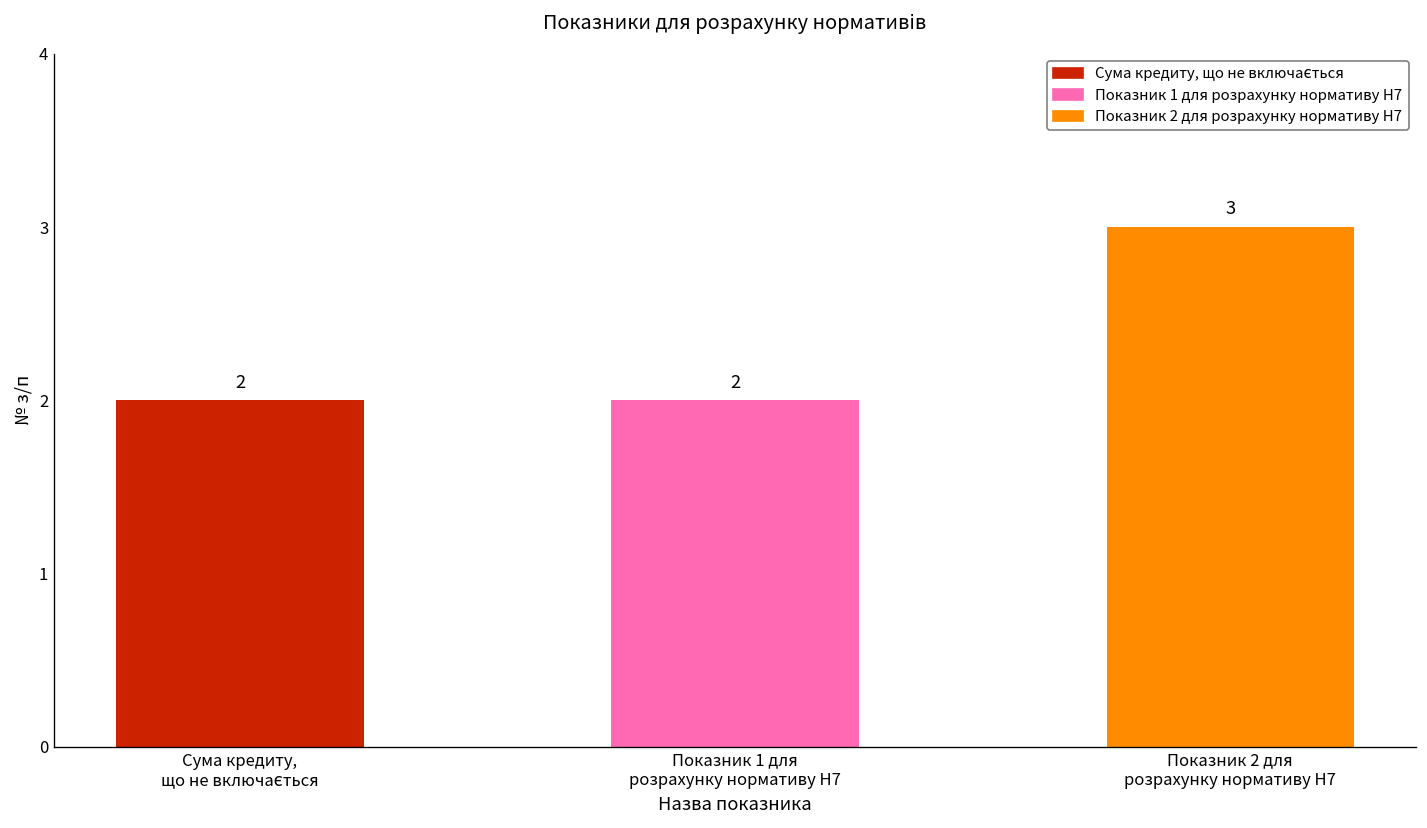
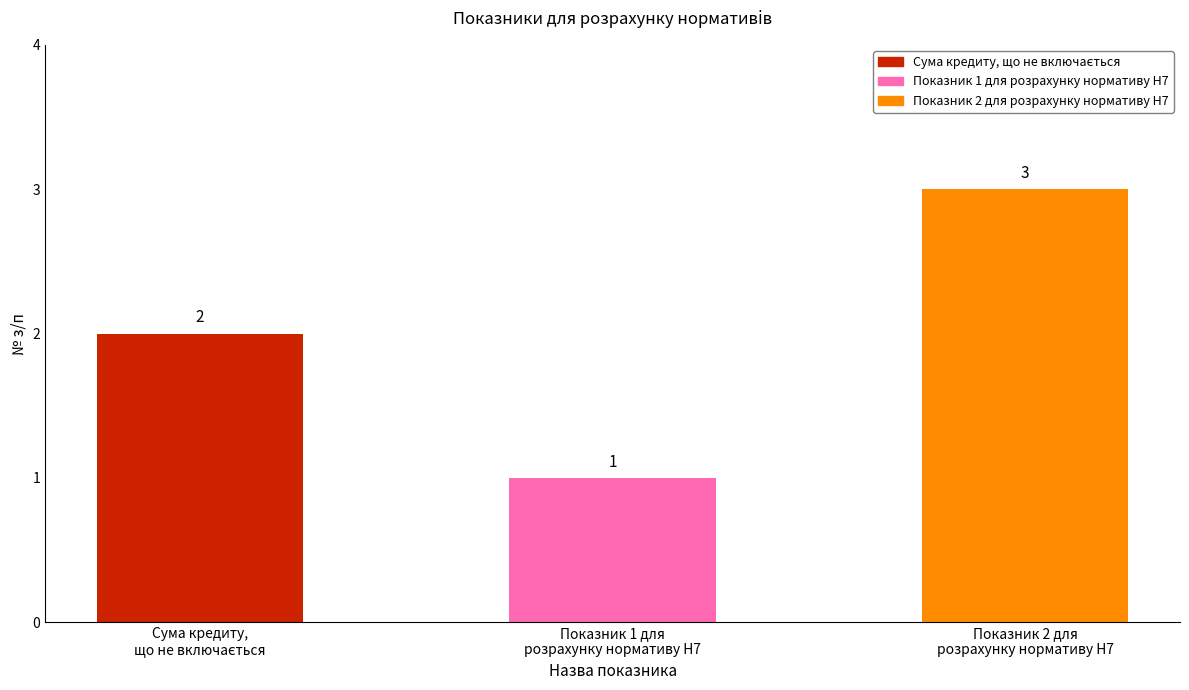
  {
    "Сума кредиту, що не включається": 2,
-   "Показник 1 для розрахунку нормативу Н7": 2,
+   "Показник 1 для розрахунку нормативу Н7": 1,
    "Показник 2 для розрахунку нормативу Н7": 3
  }
